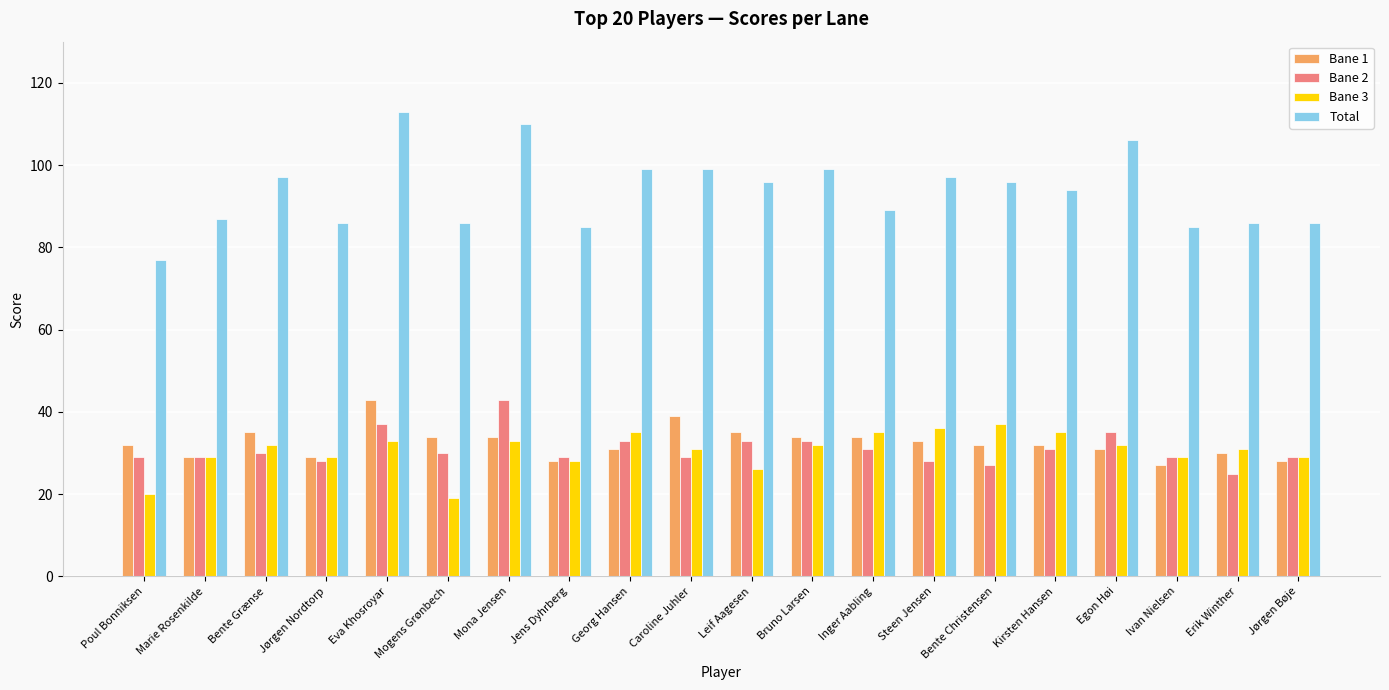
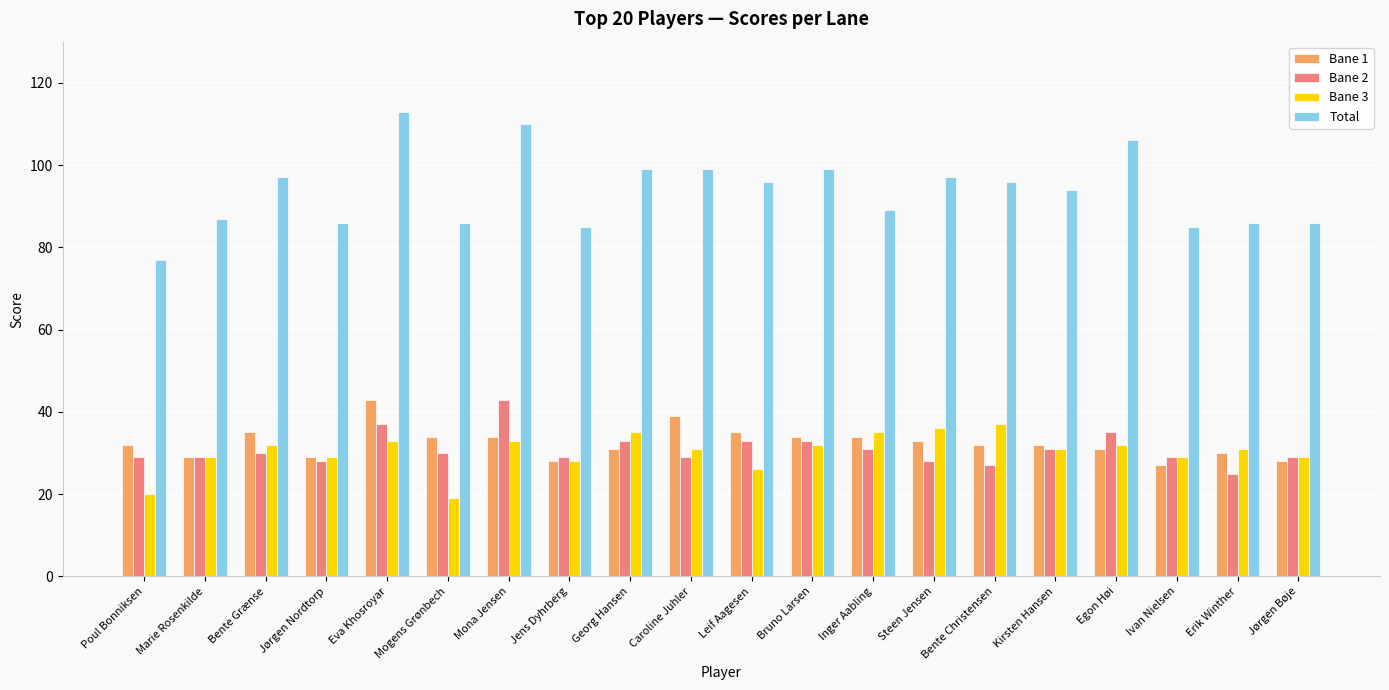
  {
    "Bane 3": {
      "Poul Bonniksen": 20,
      "Marie Rosenkilde": 29,
      "Bente Grænse": 32,
      "Jørgen Nordtorp": 29,
      "Eva Khosroyar": 33,
      "Mogens Grønbech": 19,
      "Mona Jensen": 33,
      "Jens Dyhrberg": 28,
      "Georg Hansen": 35,
      "Caroline Juhler": 31,
      "Leif Aagesen": 26,
      "Bruno Larsen": 32,
      "Inger Aabling": 35,
      "Steen Jensen": 36,
      "Bente Christensen": 37,
-     "Kirsten Hansen": 35,
+     "Kirsten Hansen": 31,
      "Egon Høi": 32,
      "Ivan Nielsen": 29,
      "Erik Winther": 31,
      "Jørgen Bøje": 29
    },
    "Total": {
      "Poul Bonniksen": 77,
      "Marie Rosenkilde": 87,
      "Bente Grænse": 97,
      "Jørgen Nordtorp": 86,
      "Eva Khosroyar": 113,
      "Mogens Grønbech": 86,
      "Mona Jensen": 110,
      "Jens Dyhrberg": 85,
      "Georg Hansen": 99,
      "Caroline Juhler": 99,
      "Leif Aagesen": 96,
      "Bruno Larsen": 99,
      "Inger Aabling": 89,
      "Steen Jensen": 97,
      "Bente Christensen": 96,
      "Kirsten Hansen": 94,
      "Egon Høi": 106,
      "Ivan Nielsen": 85,
      "Erik Winther": 86,
      "Jørgen Bøje": 86
    }
  }
